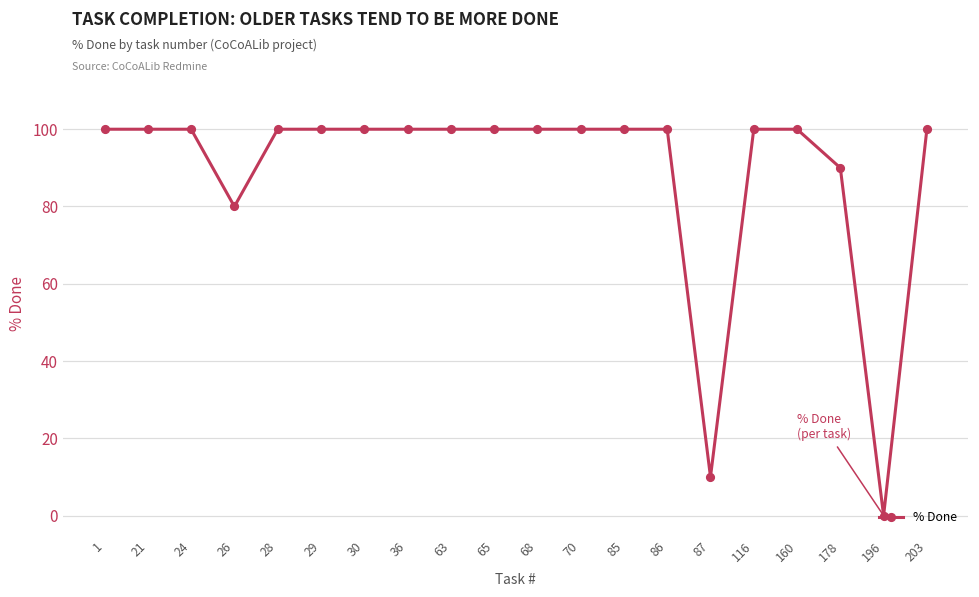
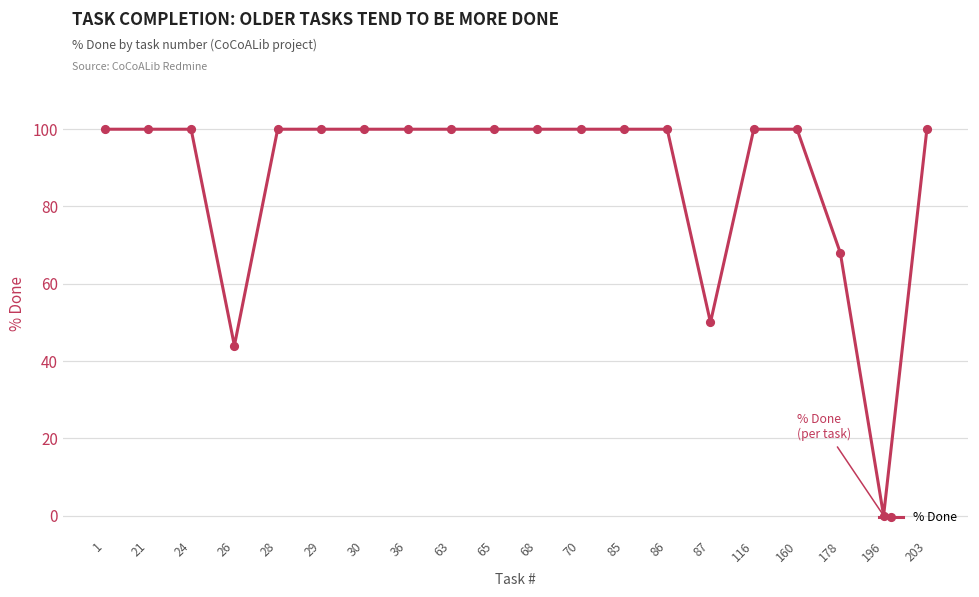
  {
    "1": 100,
    "21": 100,
    "24": 100,
-   "26": 80,
+   "26": 44,
    "28": 100,
    "29": 100,
    "30": 100,
    "36": 100,
    "63": 100,
    "65": 100,
    "68": 100,
    "70": 100,
    "85": 100,
    "86": 100,
-   "87": 10,
+   "87": 50,
    "116": 100,
    "160": 100,
-   "178": 90,
+   "178": 68,
    "196": 0,
    "203": 100
  }
